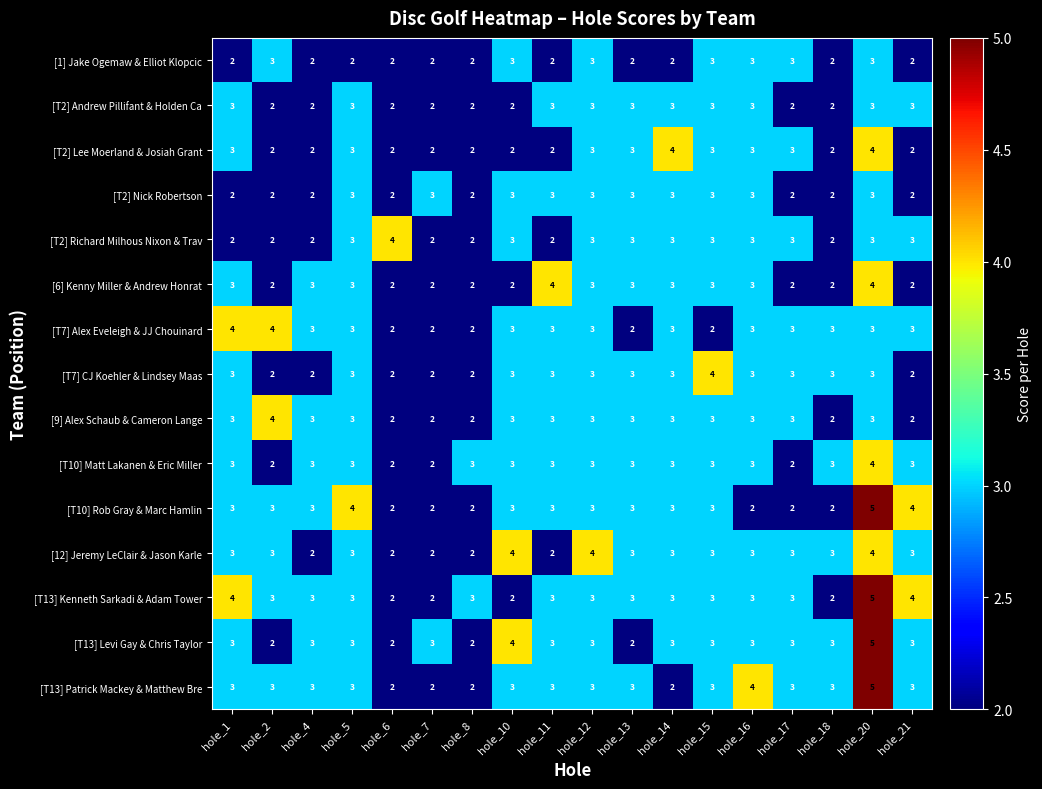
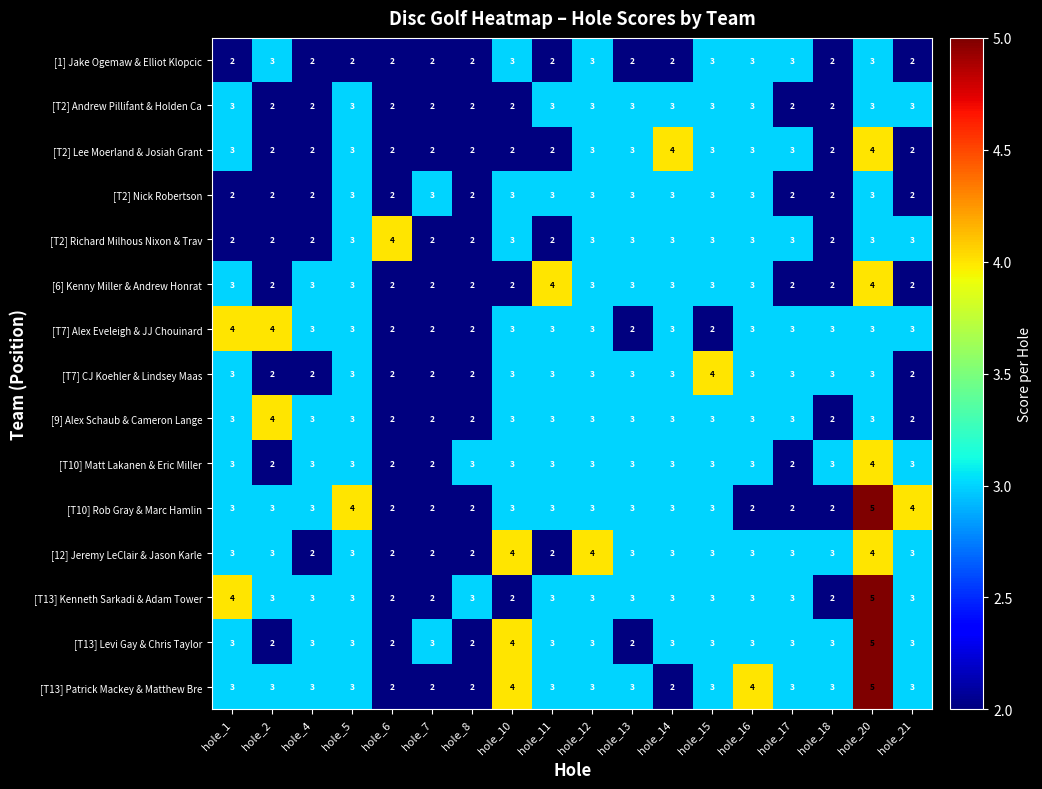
  {
    "[T13] Kenneth Sarkadi & Adam Tower": {
      "hole_1": 4,
      "hole_2": 3,
      "hole_4": 3,
      "hole_5": 3,
      "hole_6": 2,
      "hole_7": 2,
      "hole_8": 3,
      "hole_10": 2,
      "hole_11": 3,
      "hole_12": 3,
      "hole_13": 3,
      "hole_14": 3,
      "hole_15": 3,
      "hole_16": 3,
      "hole_17": 3,
      "hole_18": 2,
      "hole_20": 5,
-     "hole_21": 4
+     "hole_21": 3
    },
    "[T13] Patrick Mackey & Matthew Bre": {
      "hole_1": 3,
      "hole_2": 3,
      "hole_4": 3,
      "hole_5": 3,
      "hole_6": 2,
      "hole_7": 2,
      "hole_8": 2,
-     "hole_10": 3,
+     "hole_10": 4,
      "hole_11": 3,
      "hole_12": 3,
      "hole_13": 3,
      "hole_14": 2,
      "hole_15": 3,
      "hole_16": 4,
      "hole_17": 3,
      "hole_18": 3,
      "hole_20": 5,
      "hole_21": 3
    }
  }
